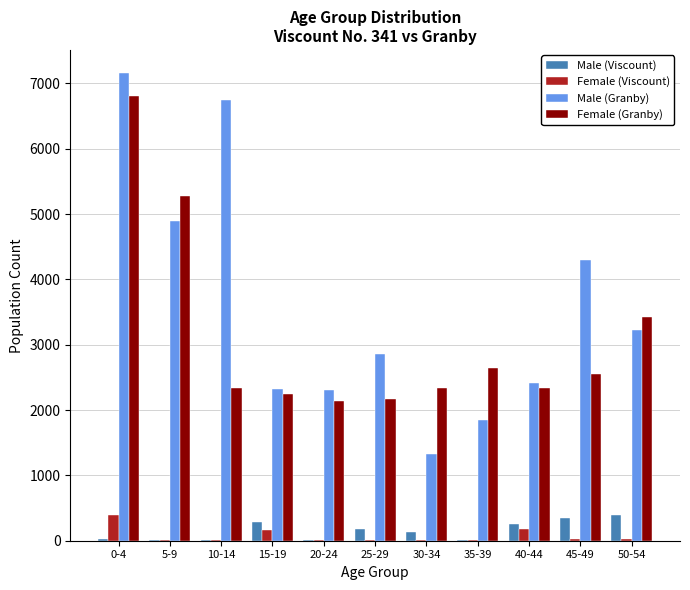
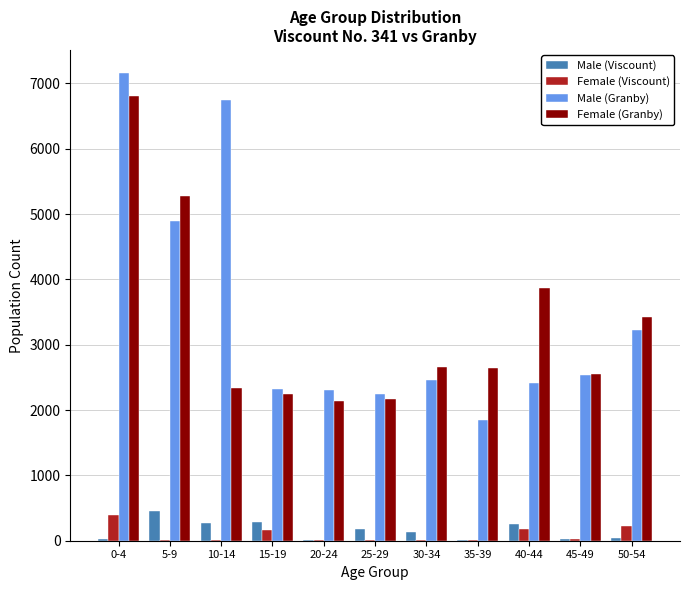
  {
    "Male (Viscount)": {
-     "5-9": 0,
-     "10-14": 0,
+     "5-9": 500,
+     "10-14": 300,
      "15-19": 300,
      "25-29": 200,
      "30-34": 100,
      "40-44": 300,
-     "45-49": 400,
-     "50-54": 400
+     "45-49": 0,
+     "50-54": 0
    },
    "Female (Viscount)": {
      "0-4": 400,
      "15-19": 200,
      "40-44": 200,
-     "50-54": 0
+     "50-54": 200
    },
    "Male (Granby)": {
      "0-4": 7200,
      "5-9": 4900,
      "10-14": 6700,
      "15-19": 2300,
      "20-24": 2300,
-     "25-29": 2900,
-     "30-34": 1300,
+     "25-29": 2200,
+     "30-34": 2500,
      "35-39": 1800,
      "40-44": 2400,
-     "45-49": 4300,
+     "45-49": 2500,
      "50-54": 3200
    },
    "Female (Granby)": {
      "0-4": 6800,
      "5-9": 5300,
      "10-14": 2300,
      "15-19": 2200,
      "20-24": 2100,
      "25-29": 2200,
-     "30-34": 2300,
+     "30-34": 2700,
      "35-39": 2600,
-     "40-44": 2300,
+     "40-44": 3900,
      "45-49": 2500,
      "50-54": 3400
    }
  }
